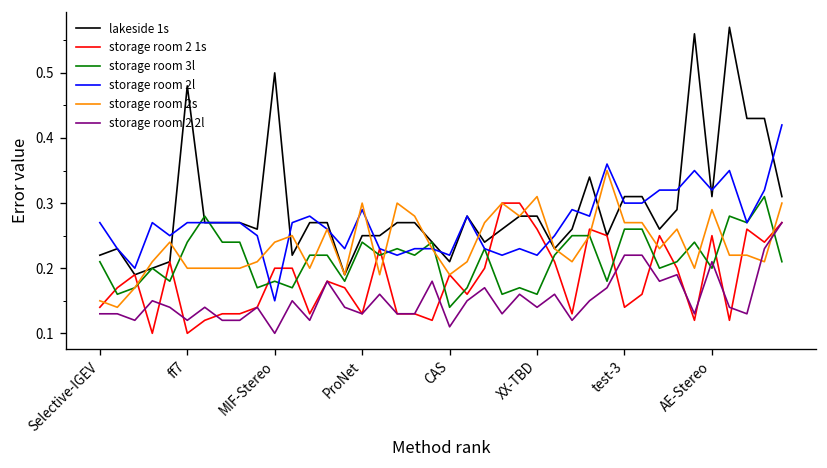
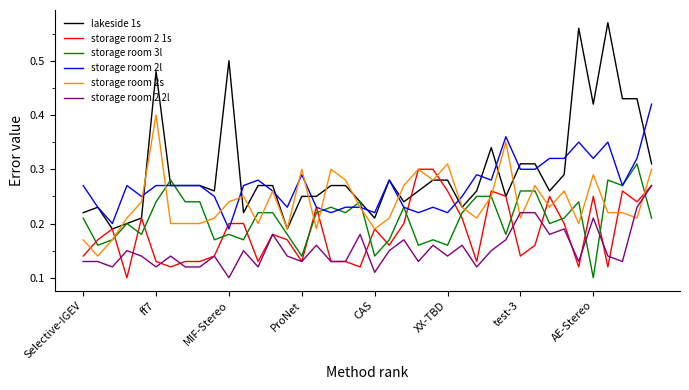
  {
    "lakeside 1s": {
      "Selective-IGEV": 0.22,
      "ff7": 0.48,
      "MIF-Stereo": 0.50,
      "ProNet": 0.25,
      "CAS": 0.21,
      "XX-TBD": 0.28,
      "test-3": 0.31,
-     "AE-Stereo": 0.31
+     "AE-Stereo": 0.42
    },
    "storage room 2 1s": {
      "Selective-IGEV": 0.14,
-     "ff7": 0.10,
+     "ff7": 0.13,
      "MIF-Stereo": 0.20,
      "XX-TBD": 0.26,
      "test-3": 0.14,
      "AE-Stereo": 0.25
    },
    "storage room 3l": {
      "Selective-IGEV": 0.21,
      "ff7": 0.24,
      "MIF-Stereo": 0.18,
-     "ProNet": 0.24,
+     "ProNet": 0.14,
      "CAS": 0.14,
      "XX-TBD": 0.16,
      "test-3": 0.26,
-     "AE-Stereo": 0.2
+     "AE-Stereo": 0.1
    },
    "storage room 2l": {
      "Selective-IGEV": 0.27,
      "ff7": 0.27,
-     "MIF-Stereo": 0.15,
+     "MIF-Stereo": 0.19,
      "ProNet": 0.29,
      "CAS": 0.22,
      "XX-TBD": 0.22,
      "test-3": 0.30,
      "AE-Stereo": 0.32
    },
    "storage room 2s": {
-     "Selective-IGEV": 0.15,
-     "ff7": 0.2,
+     "Selective-IGEV": 0.17,
+     "ff7": 0.4,
      "MIF-Stereo": 0.24,
      "ProNet": 0.30,
      "XX-TBD": 0.31,
-     "test-3": 0.27,
+     "test-3": 0.21,
      "AE-Stereo": 0.29
    },
    "storage room 2 2l": {
      "Selective-IGEV": 0.13,
      "ff7": 0.12,
      "MIF-Stereo": 0.10,
      "CAS": 0.11,
      "XX-TBD": 0.14,
      "test-3": 0.22,
      "AE-Stereo": 0.21
    }
  }
